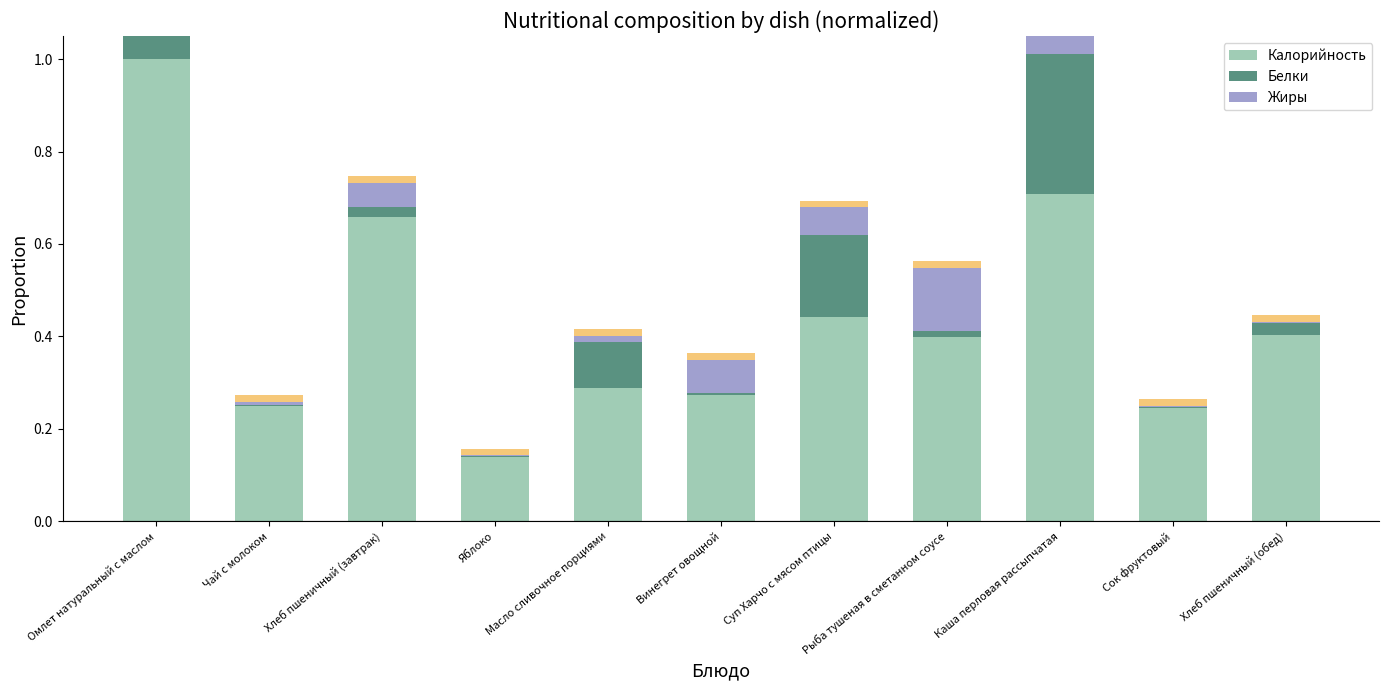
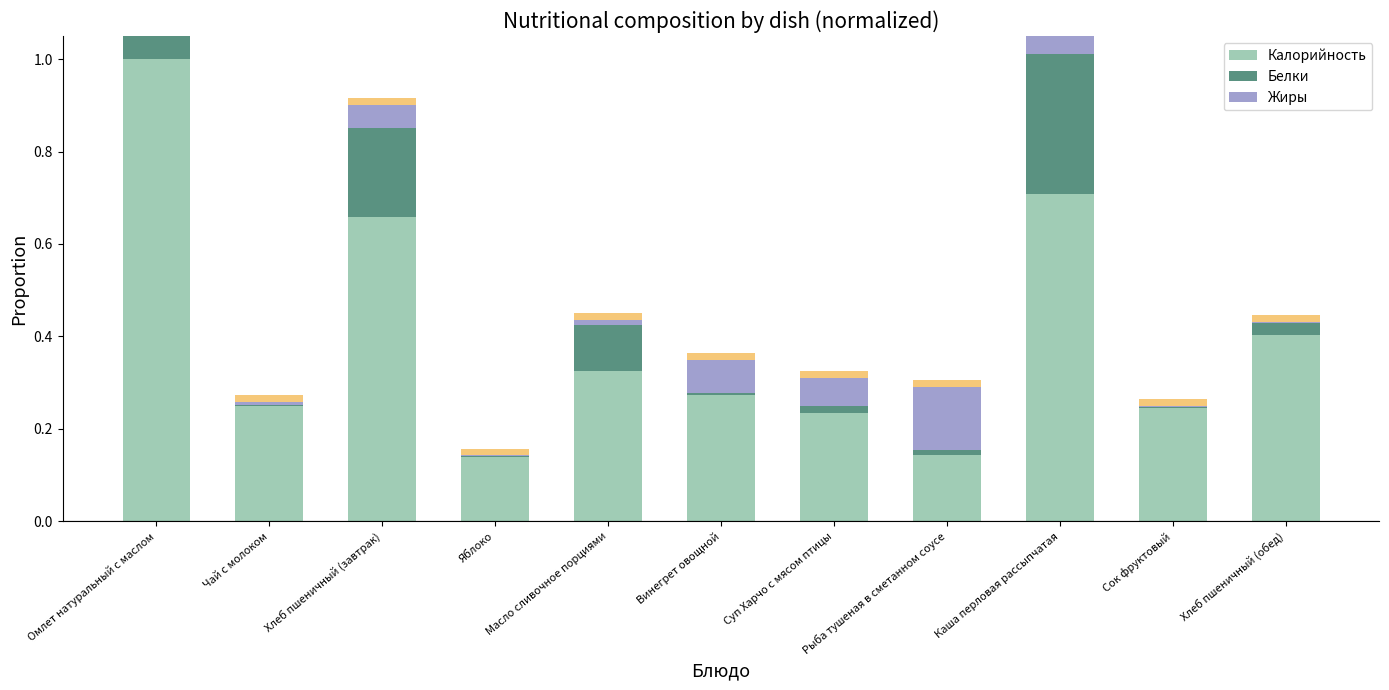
  {
    "Калорийность": {
      "Омлет натуральный с маслом": 1.00,
      "Чай с молоком": 0.25,
      "Хлеб пшеничный (завтрак)": 0.66,
      "Яблоко": 0.14,
-     "Масло сливочное порциями": 0.29,
+     "Масло сливочное порциями": 0.33,
      "Винегрет овощной": 0.27,
-     "Суп Харчо с мясом птицы": 0.44,
-     "Рыба тушеная в сметанном соусе": 0.40,
+     "Суп Харчо с мясом птицы": 0.23,
+     "Рыба тушеная в сметанном соусе": 0.14,
      "Каша перловая рассыпчатая": 0.71,
      "Сок фруктовый": 0.25,
      "Хлеб пшеничный (обед)": 0.40
    },
    "Белки": {
-     "Хлеб пшеничный (завтрак)": 0.02,
+     "Хлеб пшеничный (завтрак)": 0.19,
      "Масло сливочное порциями": 0.10,
-     "Суп Харчо с мясом птицы": 0.18,
+     "Суп Харчо с мясом птицы": 0.01,
      "Рыба тушеная в сметанном соусе": 0.01,
      "Каша перловая рассыпчатая": 0.30,
      "Хлеб пшеничный (обед)": 0.03
    },
    "Жиры": {
      "Хлеб пшеничный (завтрак)": 0.05,
      "Масло сливочное порциями": 0.01,
      "Винегрет овощной": 0.07,
      "Суп Харчо с мясом птицы": 0.06,
      "Рыба тушеная в сметанном соусе": 0.14
    }
  }
